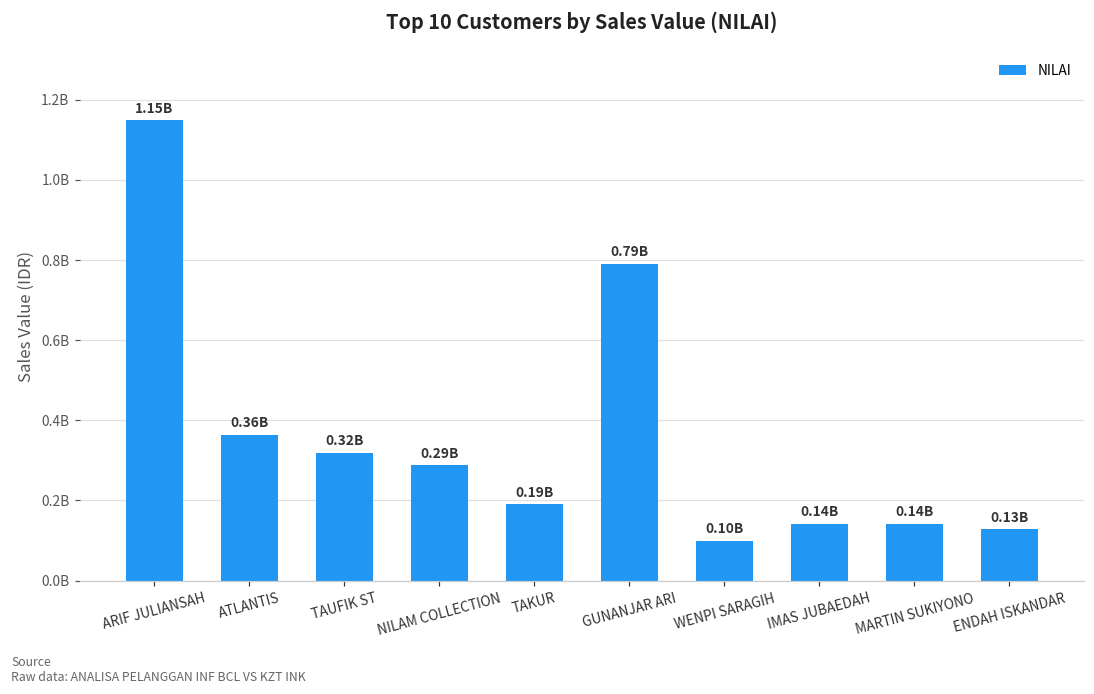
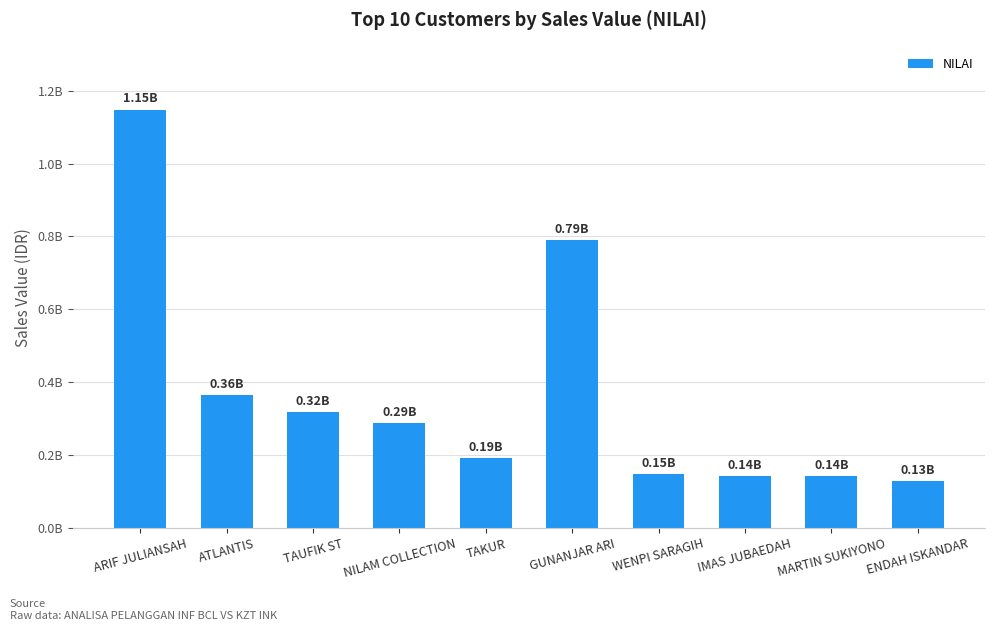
  {
    "ARIF JULIANSAH": "1.15B",
    "ATLANTIS": "0.36B",
    "TAUFIK ST": "0.32B",
    "NILAM COLLECTION": "0.29B",
    "TAKUR": "0.19B",
    "GUNANJAR ARI": "0.79B",
-   "WENPI SARAGIH": "0.10B",
+   "WENPI SARAGIH": "0.15B",
    "IMAS JUBAEDAH": "0.14B",
    "MARTIN SUKIYONO": "0.14B",
    "ENDAH ISKANDAR": "0.13B"
  }
